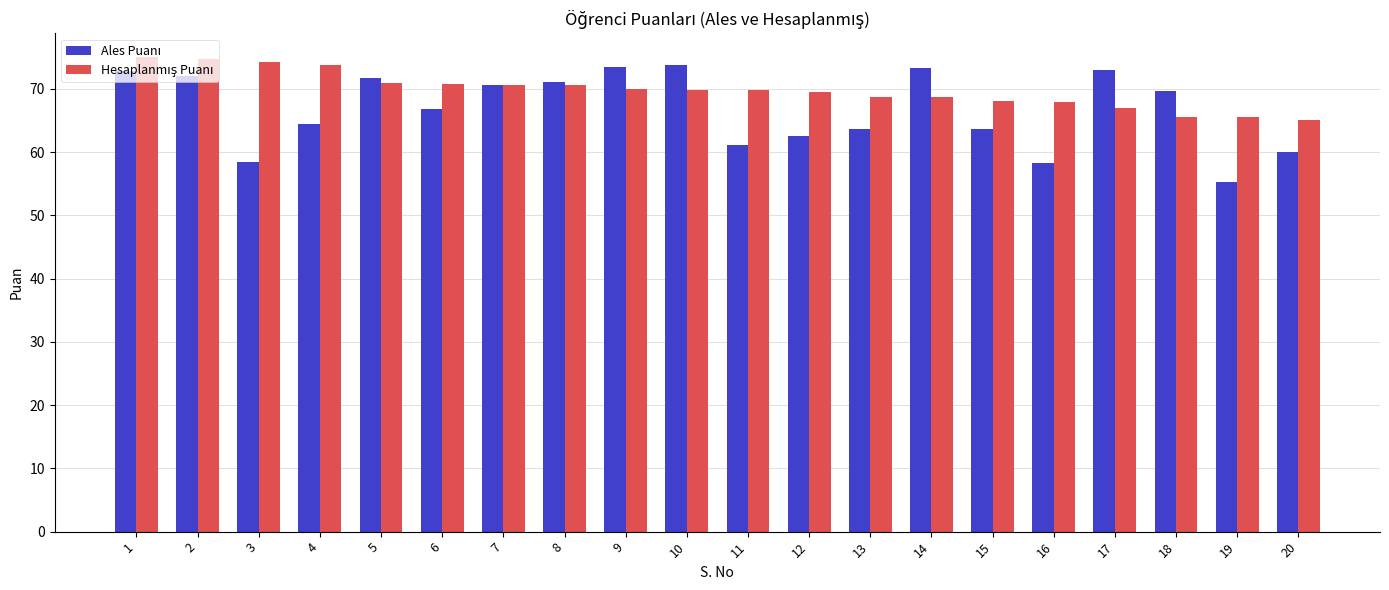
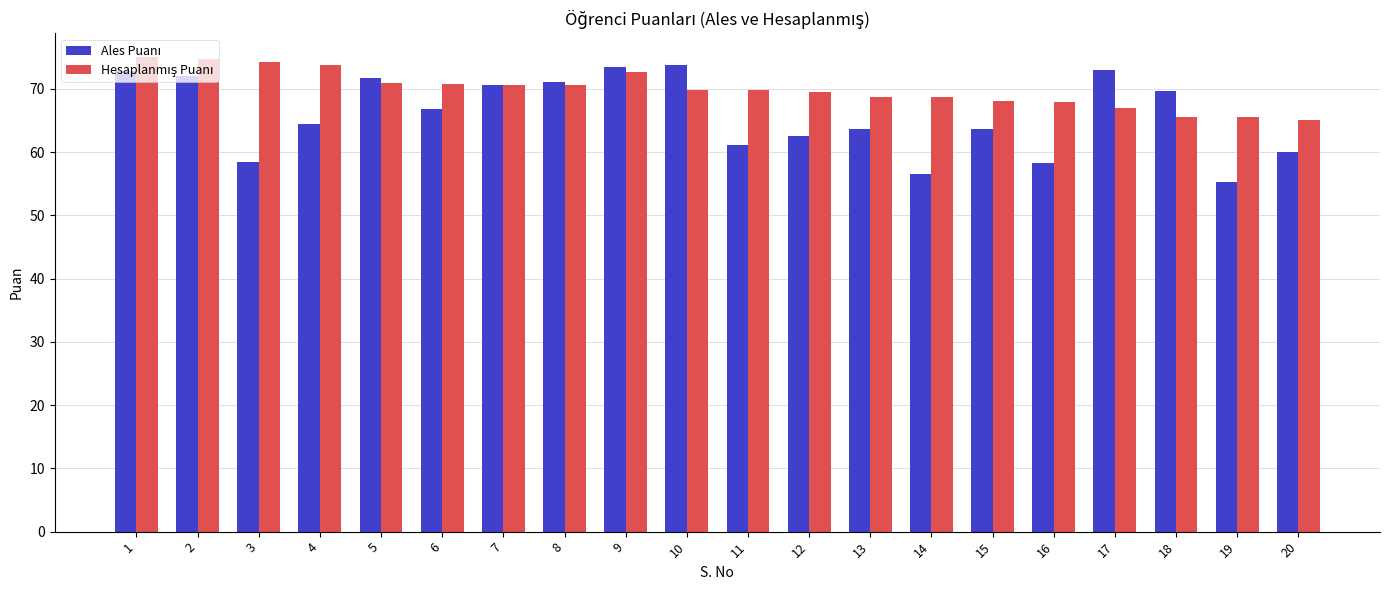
  {
    "Ales Puanı": {
      "3": 58,
      "4": 65,
      "5": 72,
      "6": 67,
      "7": 71,
      "8": 71,
      "9": 73,
      "10": 74,
      "11": 61,
      "12": 63,
      "13": 64,
-     "14": 73,
+     "14": 57,
      "15": 64,
      "16": 58,
      "17": 73,
      "18": 70,
      "19": 55,
      "20": 60
    },
    "Hesaplanmış Puanı": {
      "3": 74,
      "4": 74,
      "5": 71,
      "6": 71,
      "7": 71,
      "8": 71,
-     "9": 70,
+     "9": 73,
      "10": 70,
      "11": 70,
      "12": 69,
      "13": 69,
      "14": 69,
      "15": 68,
      "16": 68,
      "17": 67,
      "18": 66,
      "19": 66,
      "20": 65
    }
  }
